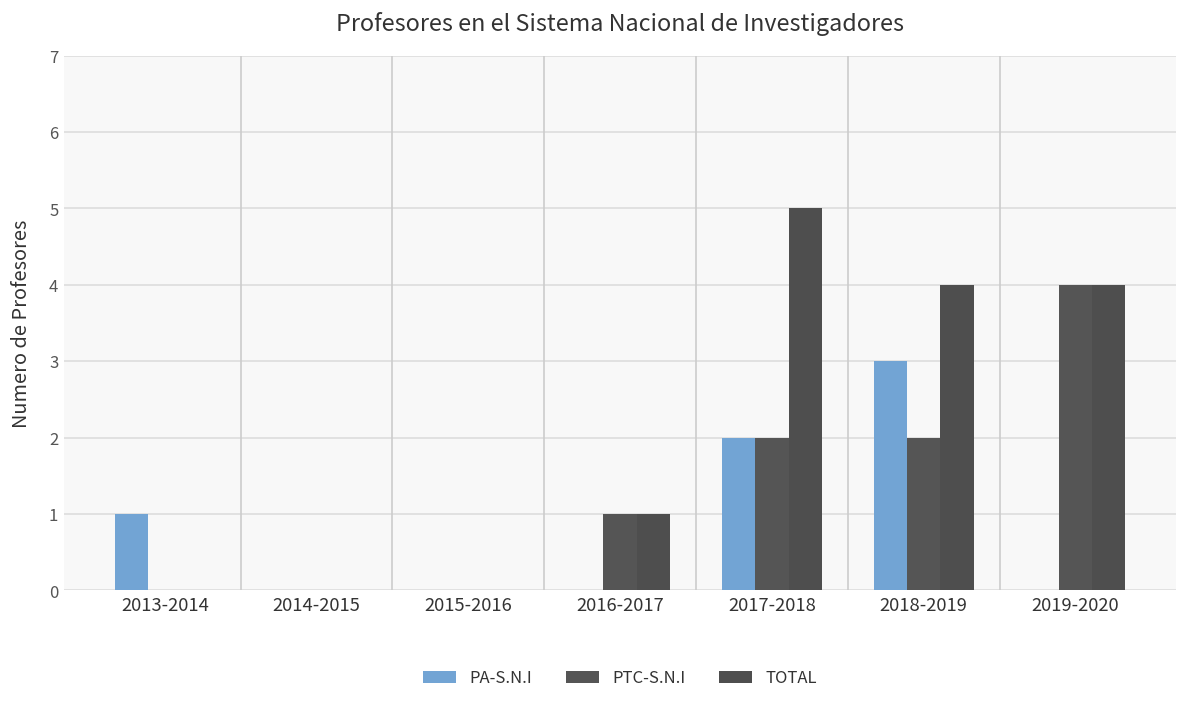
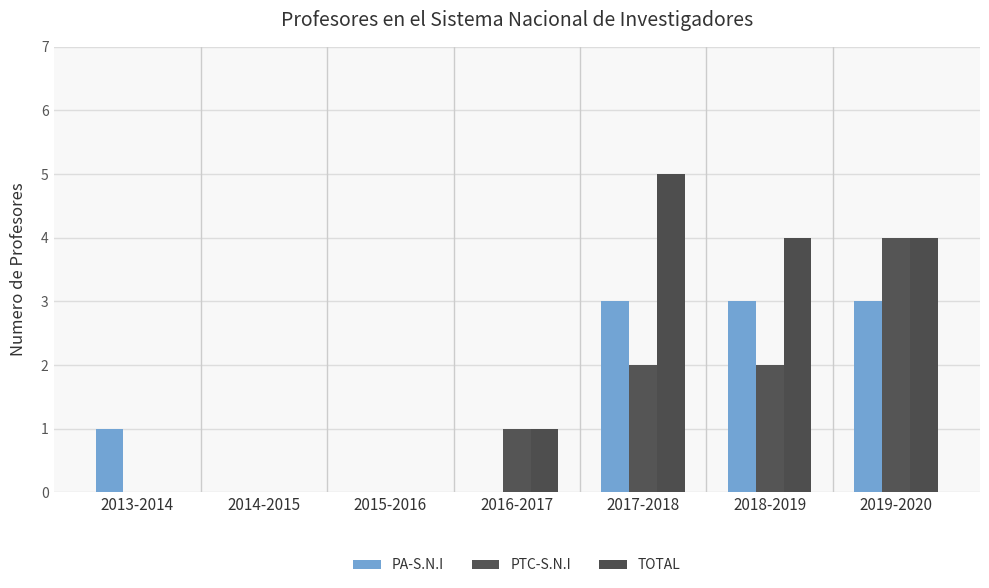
  {
    "PA-S.N.I": {
      "2013-2014": 1,
      "2014-2015": 0,
      "2015-2016": 0,
      "2016-2017": 0,
-     "2017-2018": 2,
+     "2017-2018": 3,
      "2018-2019": 3,
-     "2019-2020": 0
+     "2019-2020": 3
    }
  }
